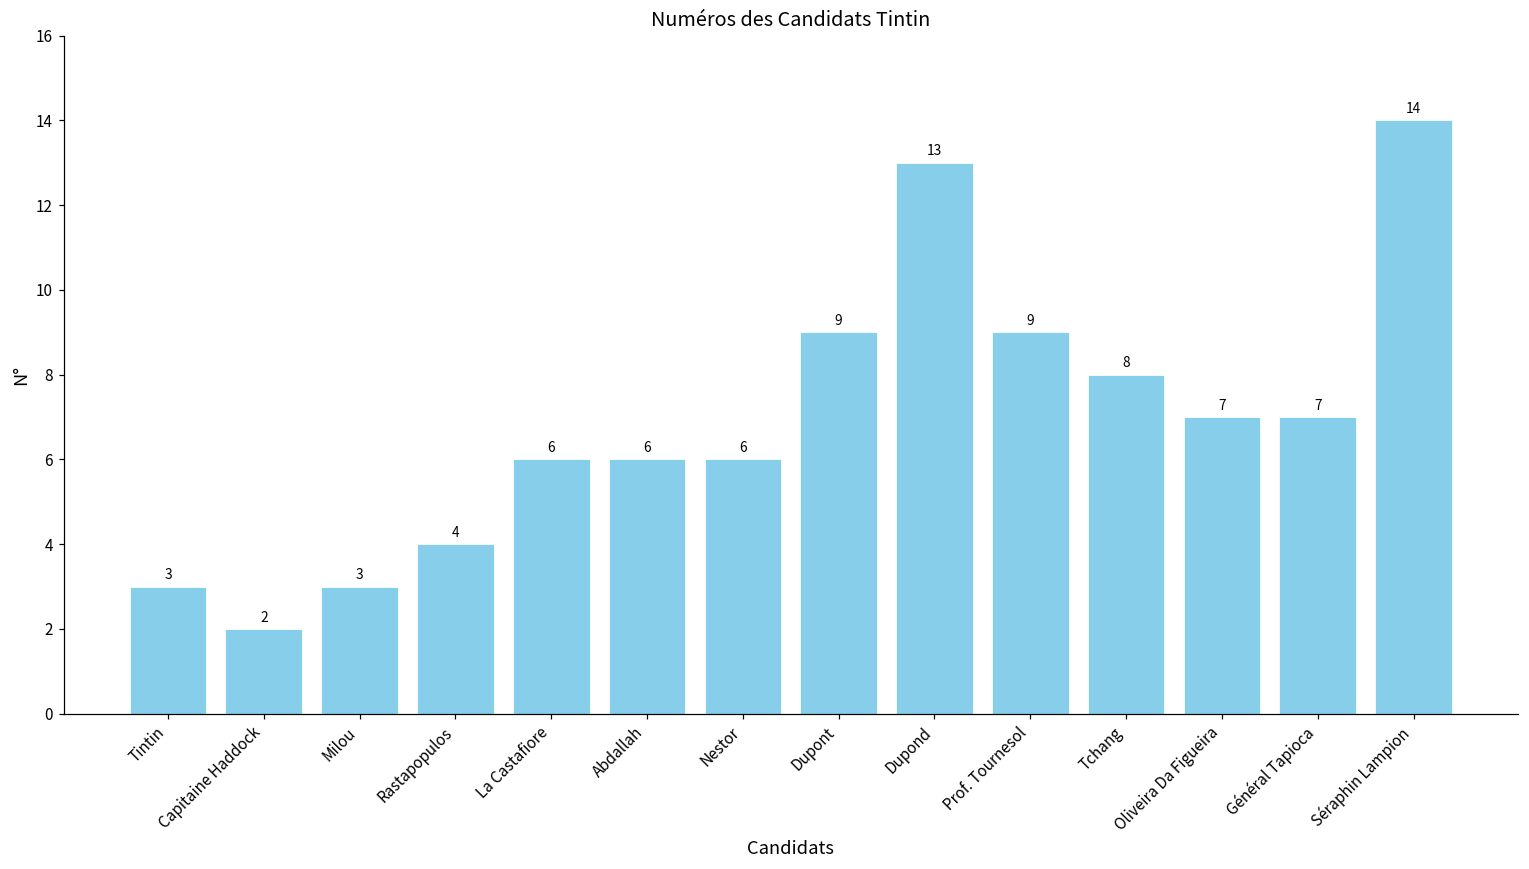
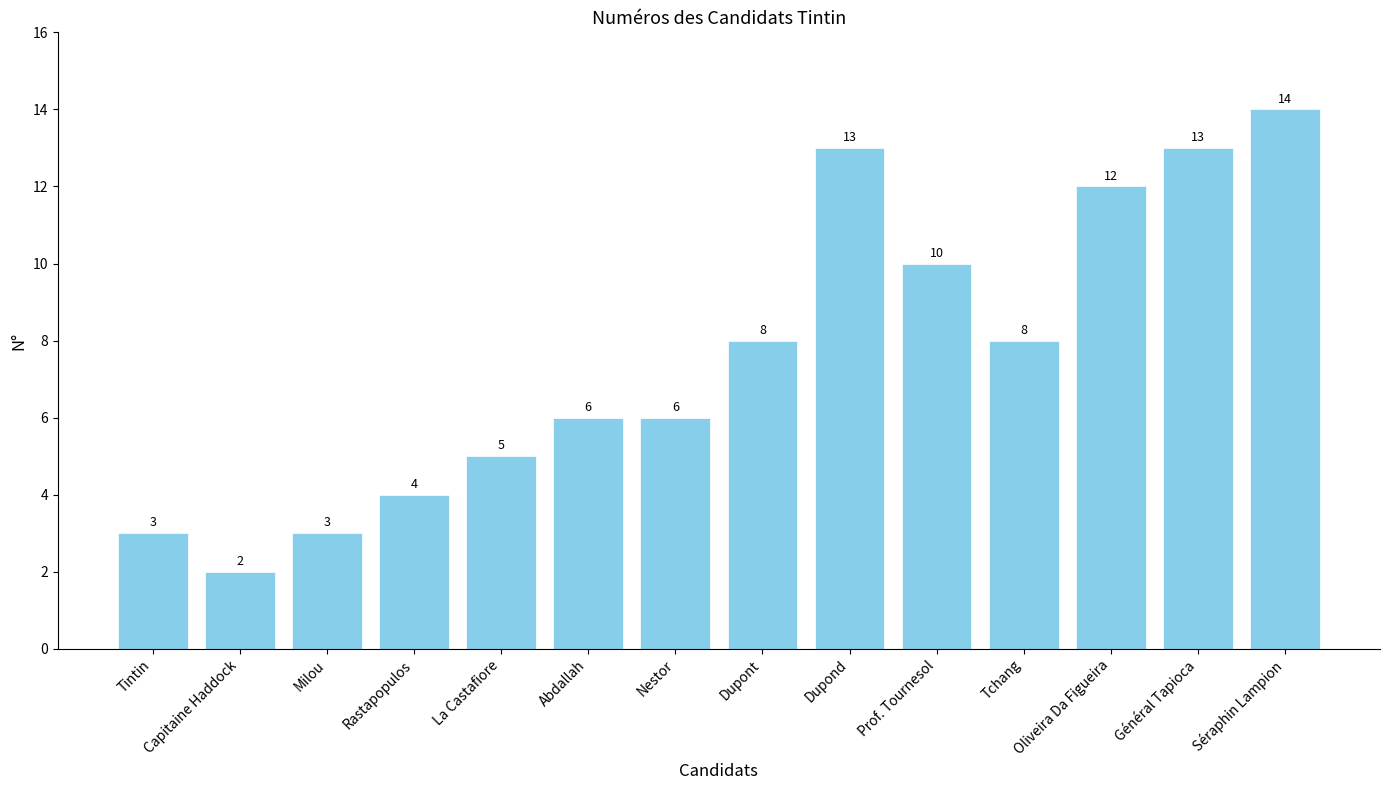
  {
    "Tintin": 3,
    "Capitaine Haddock": 2,
    "Milou": 3,
    "Rastapopulos": 4,
-   "La Castafiore": 6,
+   "La Castafiore": 5,
    "Abdallah": 6,
    "Nestor": 6,
-   "Dupont": 9,
+   "Dupont": 8,
    "Dupond": 13,
-   "Prof. Tournesol": 9,
+   "Prof. Tournesol": 10,
    "Tchang": 8,
-   "Oliveira Da Figueira": 7,
-   "Général Tapioca": 7,
+   "Oliveira Da Figueira": 12,
+   "Général Tapioca": 13,
    "Séraphin Lampion": 14
  }
